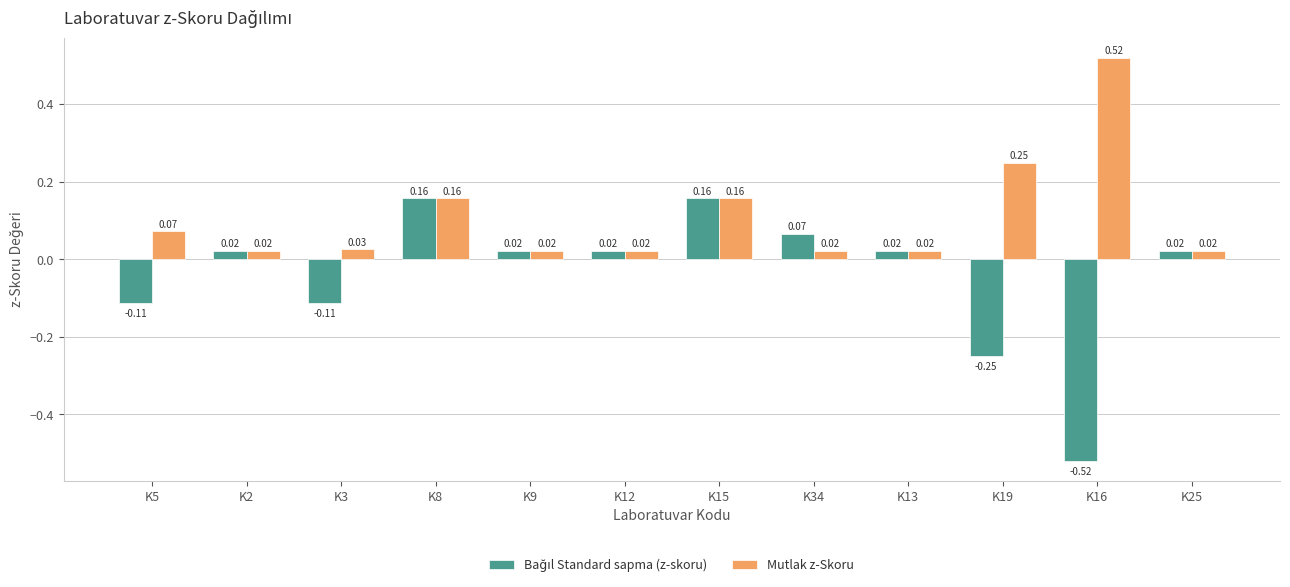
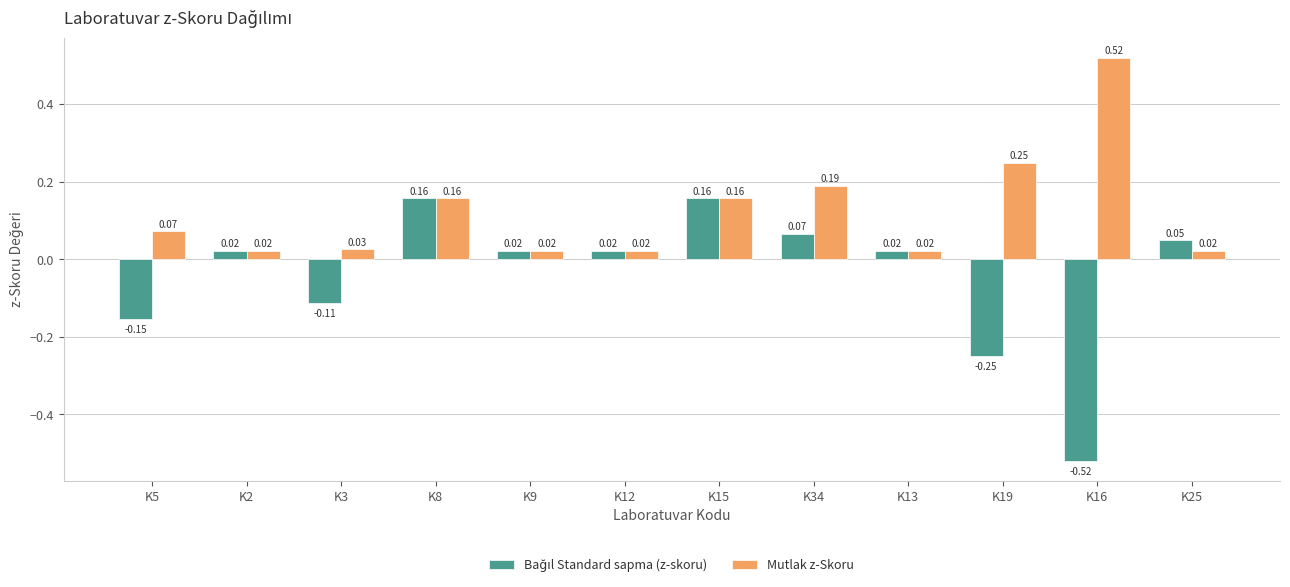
  {
    "Bağıl Standard sapma (z-skoru)": {
-     "K5": -0.11,
+     "K5": -0.15,
      "K2": 0.02,
      "K3": -0.11,
      "K8": 0.16,
      "K9": 0.02,
      "K12": 0.02,
      "K15": 0.16,
      "K34": 0.07,
      "K13": 0.02,
      "K19": -0.25,
      "K16": -0.52,
-     "K25": 0.02
+     "K25": 0.05
    },
    "Mutlak z-Skoru": {
      "K5": 0.07,
      "K2": 0.02,
      "K3": 0.03,
      "K8": 0.16,
      "K9": 0.02,
      "K12": 0.02,
      "K15": 0.16,
-     "K34": 0.02,
+     "K34": 0.19,
      "K13": 0.02,
      "K19": 0.25,
      "K16": 0.52,
      "K25": 0.02
    }
  }
